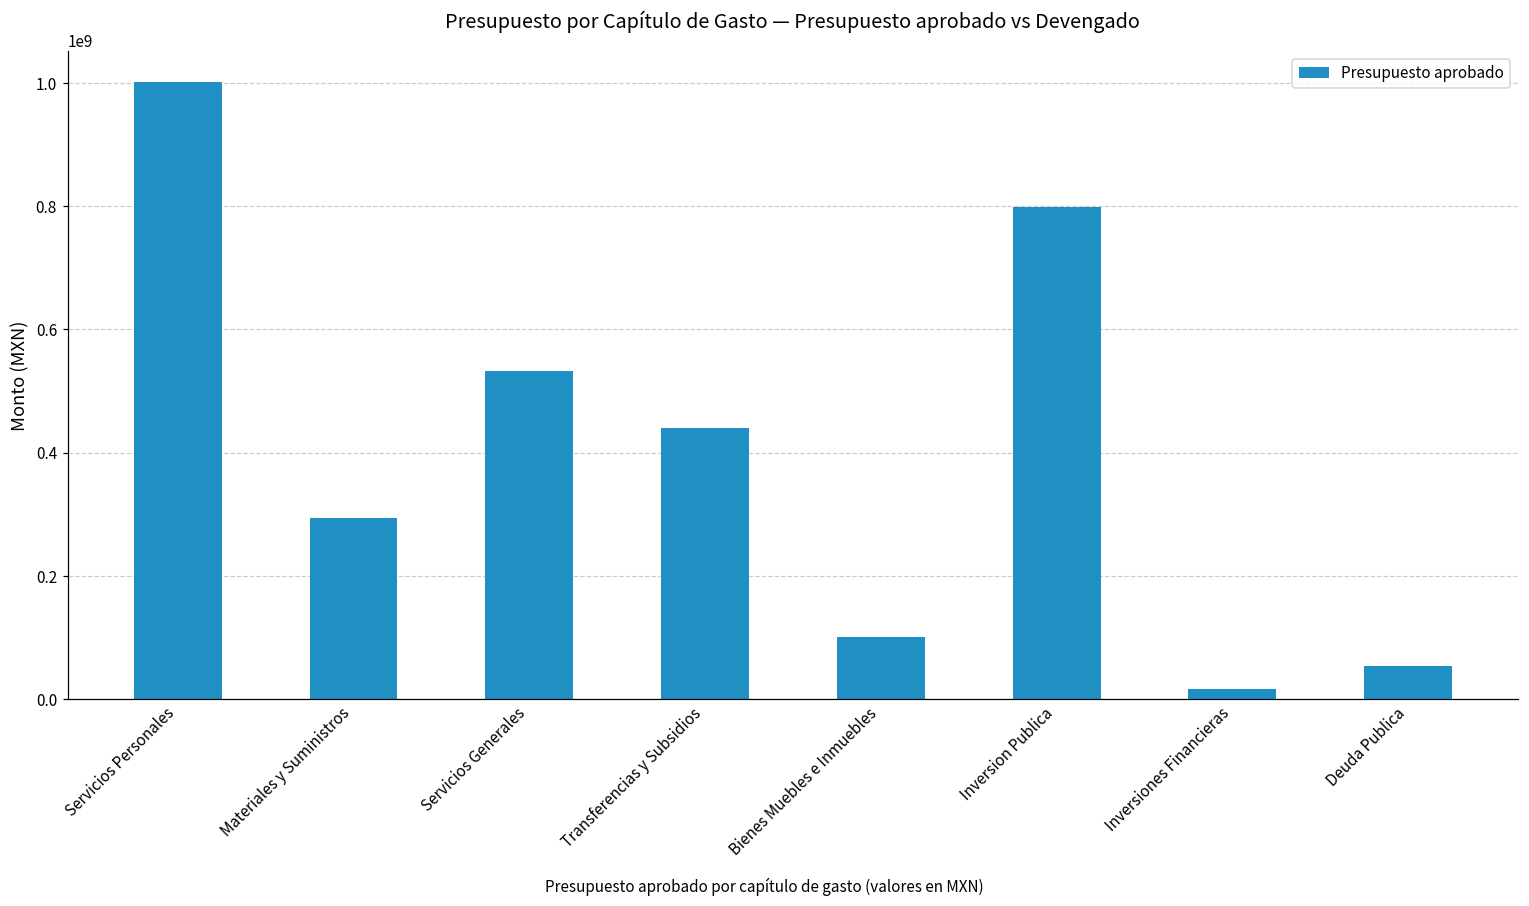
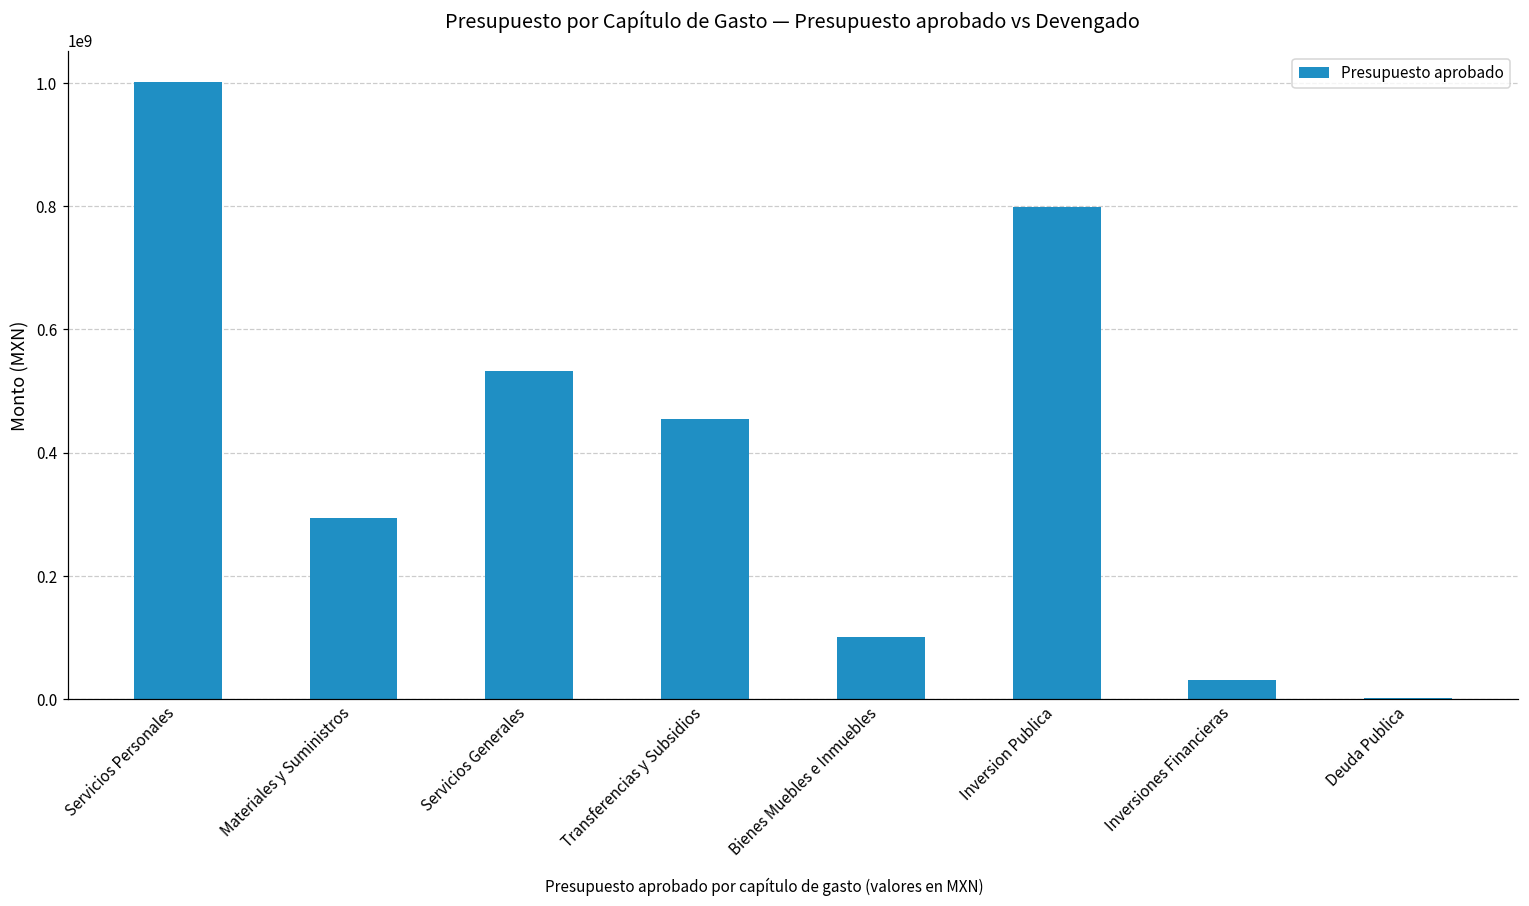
  {
    "Servicios Personales": 1000000000,
    "Materiales y Suministros": 290000000,
    "Servicios Generales": 530000000,
-   "Transferencias y Subsidios": 440000000,
+   "Transferencias y Subsidios": 450000000,
    "Bienes Muebles e Inmuebles": 100000000,
    "Inversion Publica": 800000000,
-   "Inversiones Financieras": 20000000,
-   "Deuda Publica": 50000000
+   "Inversiones Financieras": 30000000,
+   "Deuda Publica": 0
  }
